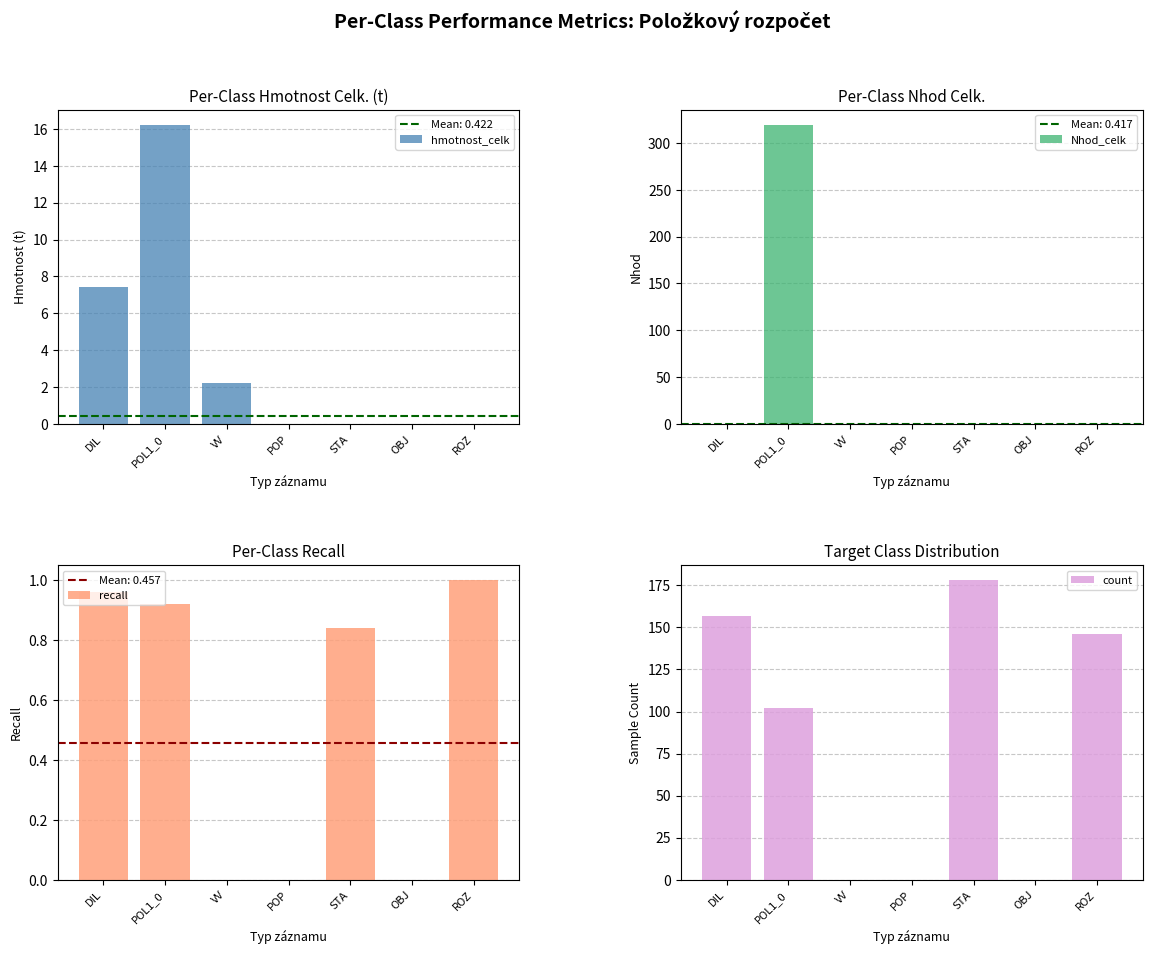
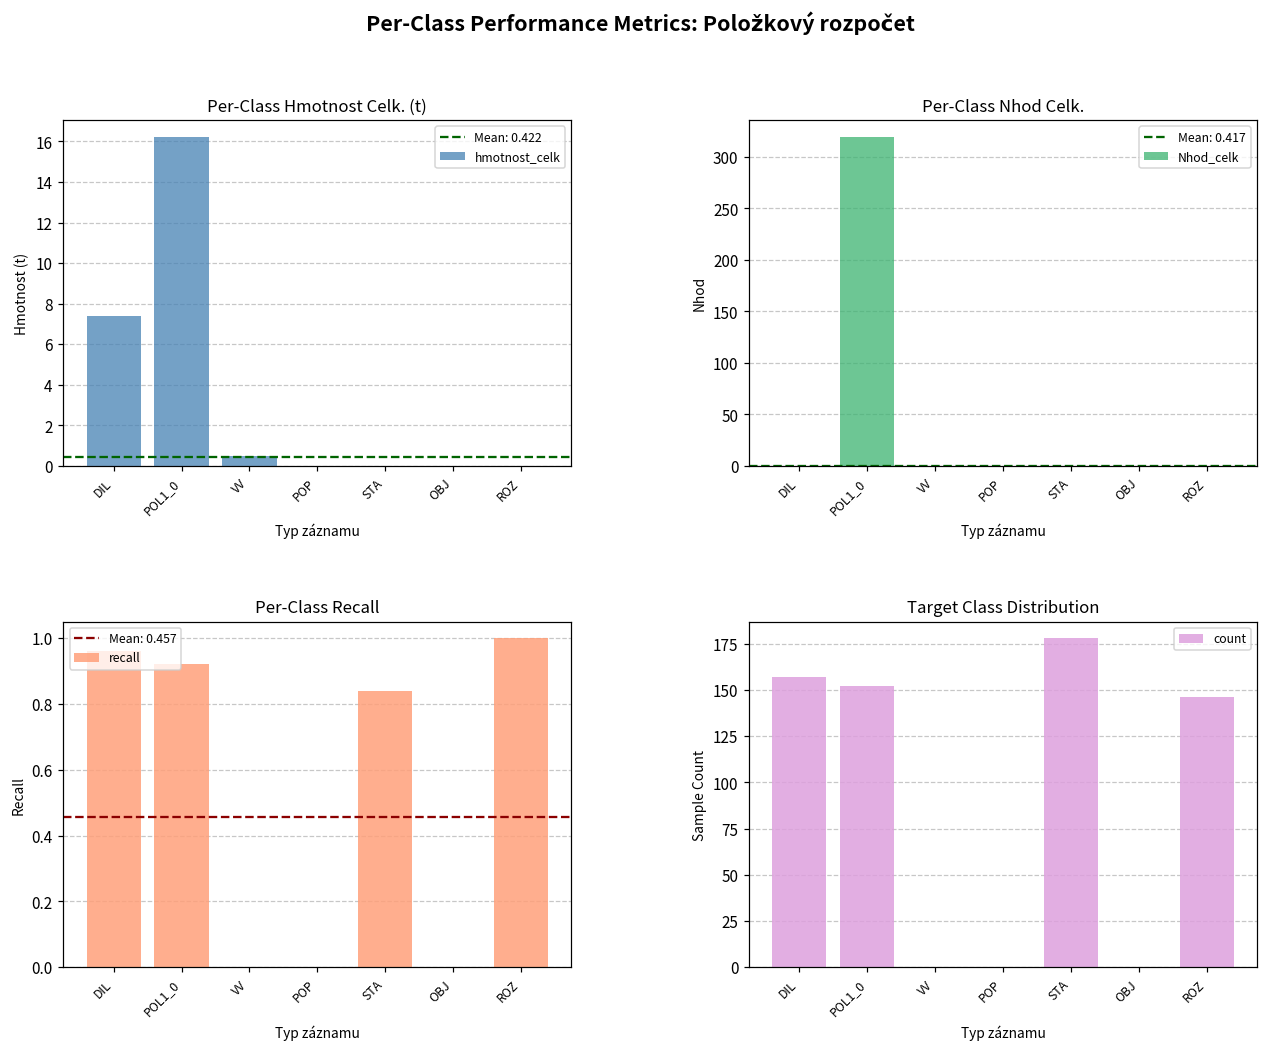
  {
    "Per-Class Hmotnost Celk. (t)": {
      "DIL": 7.4,
      "POL1_0": 16.2,
-     "VV": 2.2,
+     "VV": 0.5,
      "POP": 0.0,
      "STA": 0.0,
      "OBJ": 0.0,
      "ROZ": 0.0
    },
    "Per-Class Nhod Celk.": {
      "DIL": 0,
      "POL1_0": 320,
      "VV": 0,
      "POP": 0,
      "STA": 0,
      "OBJ": 0,
      "ROZ": 0
    },
    "Per-Class Recall": {
      "POL1_0": 0.92,
      "VV": 0.00,
      "POP": 0.00,
      "STA": 0.84,
      "OBJ": 0.00,
      "ROZ": 1.00
    },
    "Target Class Distribution": {
      "DIL": 157,
-     "POL1_0": 102,
+     "POL1_0": 152,
      "VV": 0,
      "POP": 0,
      "STA": 178,
      "OBJ": 0,
      "ROZ": 146
    }
  }
